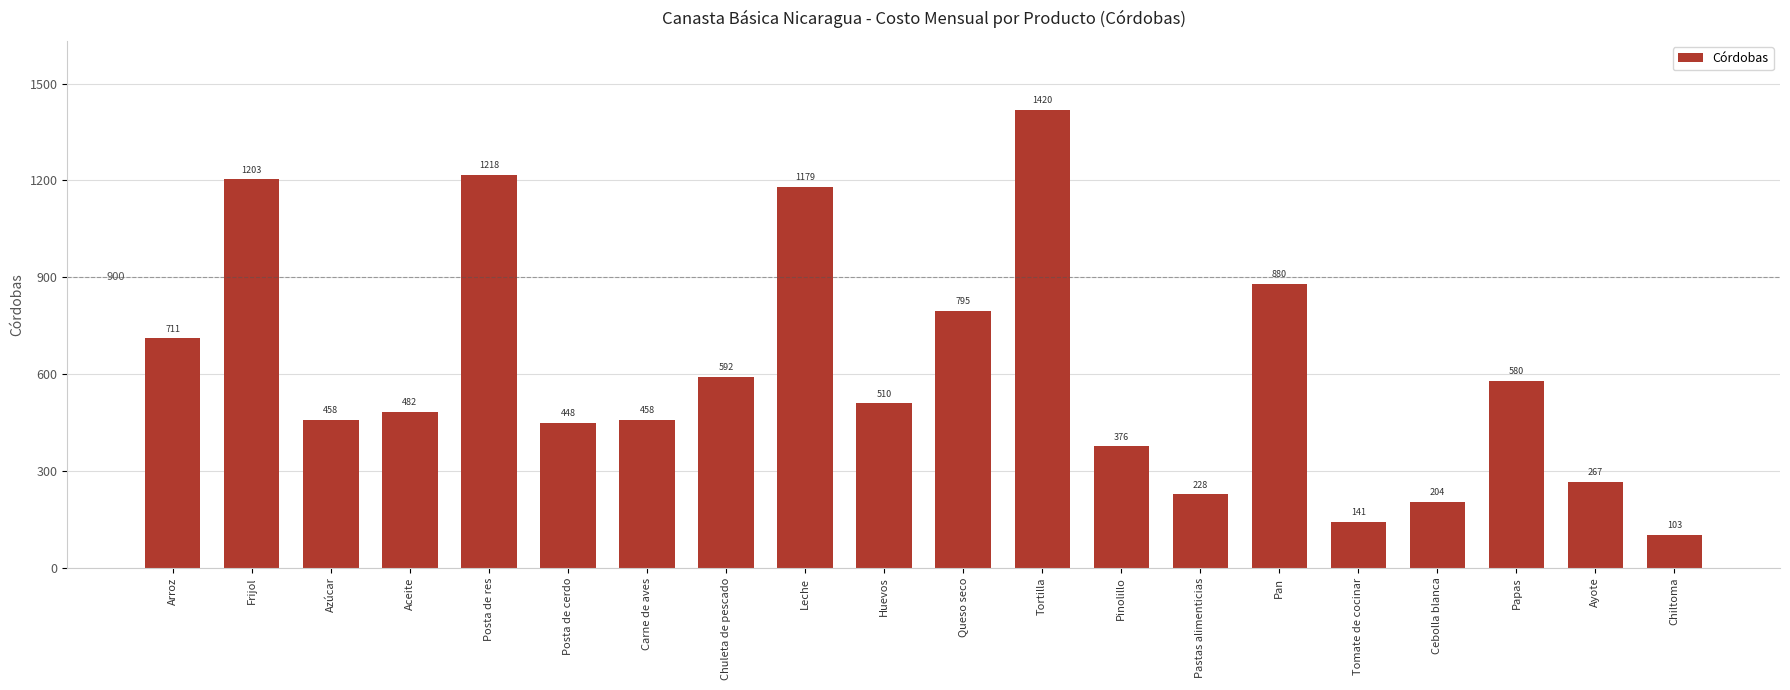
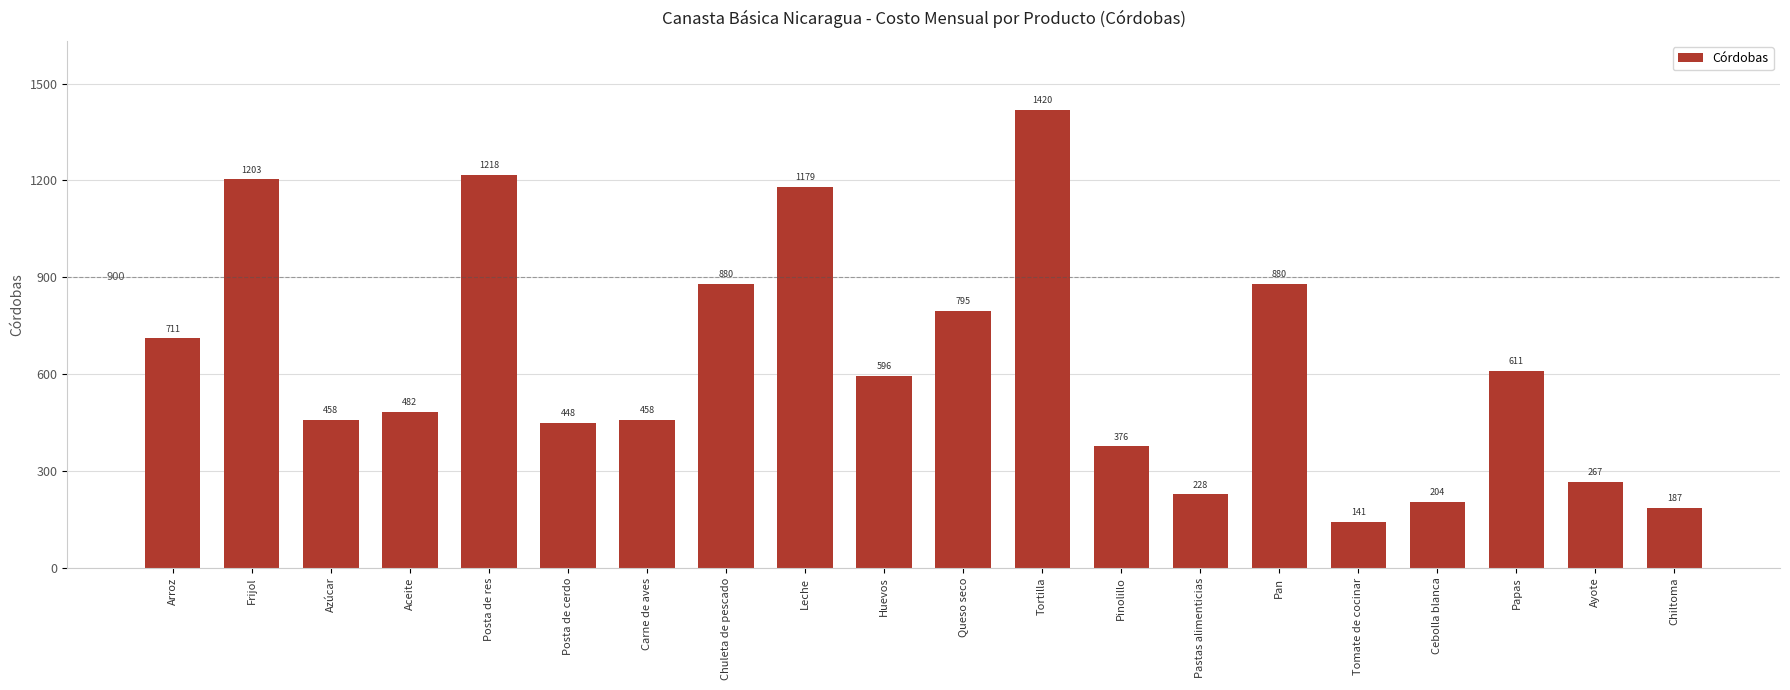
  {
    "Arroz": 711,
    "Frijol": 1203,
    "Azúcar": 458,
    "Aceite": 482,
    "Posta de res": 1218,
    "Posta de cerdo": 448,
    "Carne de aves": 458,
-   "Chuleta de pescado": 592,
+   "Chuleta de pescado": 880,
    "Leche": 1179,
-   "Huevos": 510,
+   "Huevos": 596,
    "Queso seco": 795,
    "Tortilla": 1420,
    "Pinolillo": 376,
    "Pastas alimenticias": 228,
    "Pan": 880,
    "Tomate de cocinar": 141,
    "Cebolla blanca": 204,
-   "Papas": 580,
+   "Papas": 611,
    "Ayote": 267,
-   "Chiltoma": 103
+   "Chiltoma": 187
  }
